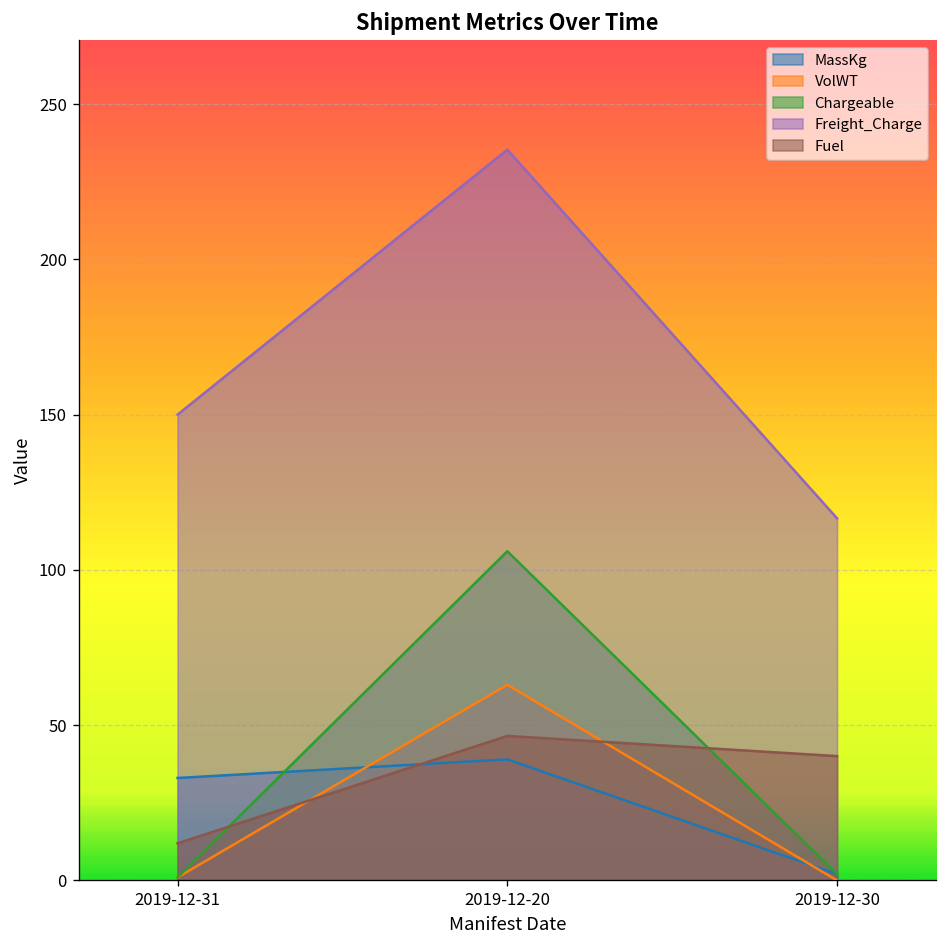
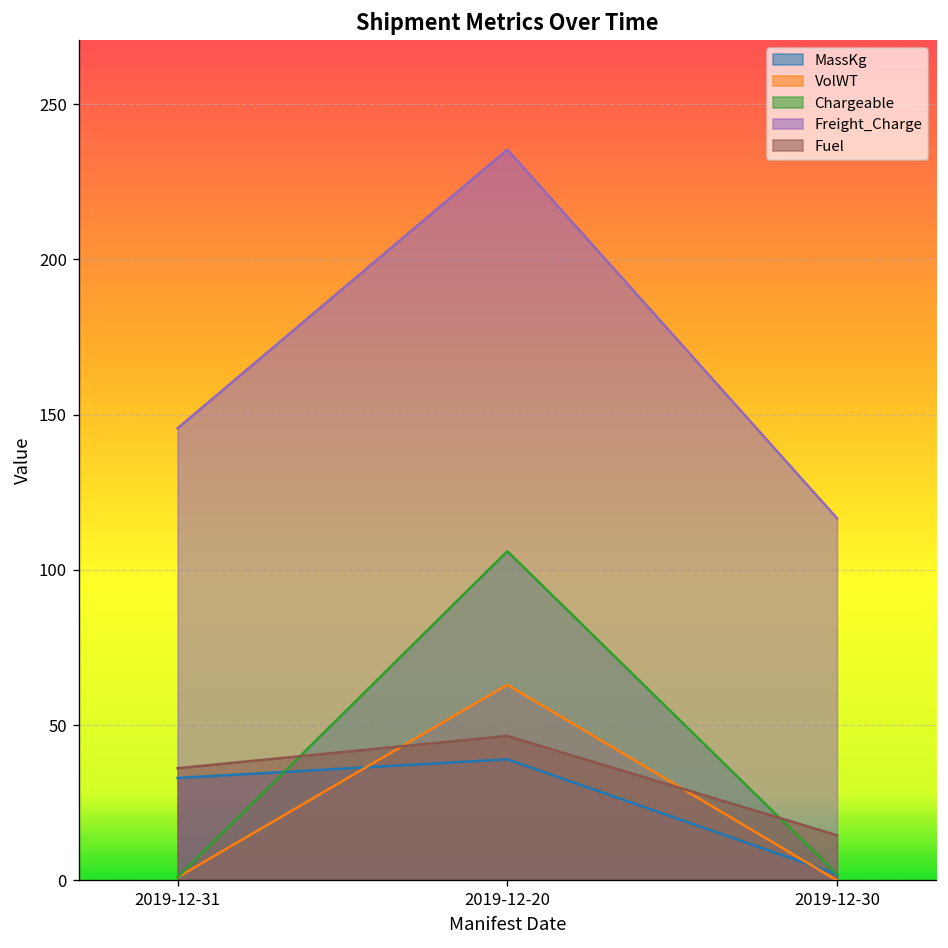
  {
    "MassKg": {
      "2019-12-31": 33,
      "2019-12-20": 39
    },
    "VolWT": {
      "2019-12-20": 63,
      "2019-12-30": 0
    },
    "Chargeable": {
      "2019-12-20": 106
    },
    "Freight_Charge": {
-     "2019-12-31": 150,
+     "2019-12-31": 146,
      "2019-12-20": 235,
      "2019-12-30": 117
    },
    "Fuel": {
-     "2019-12-31": 12,
+     "2019-12-31": 36,
      "2019-12-20": 47,
-     "2019-12-30": 40
+     "2019-12-30": 15
    }
  }
